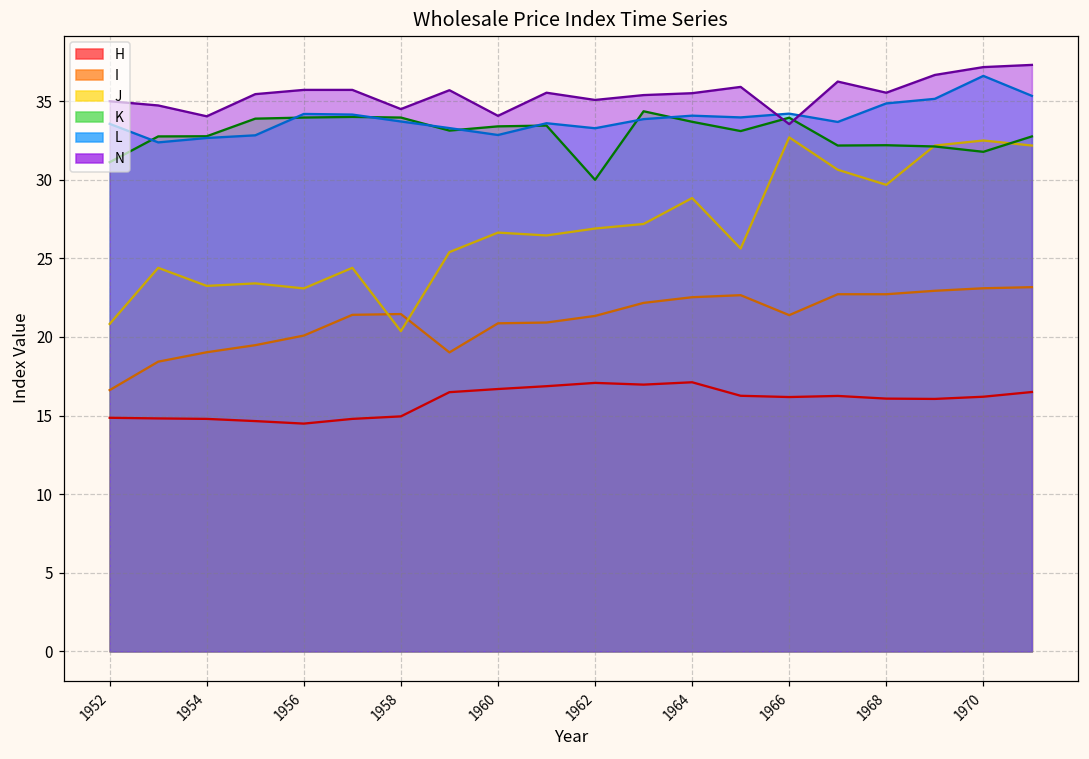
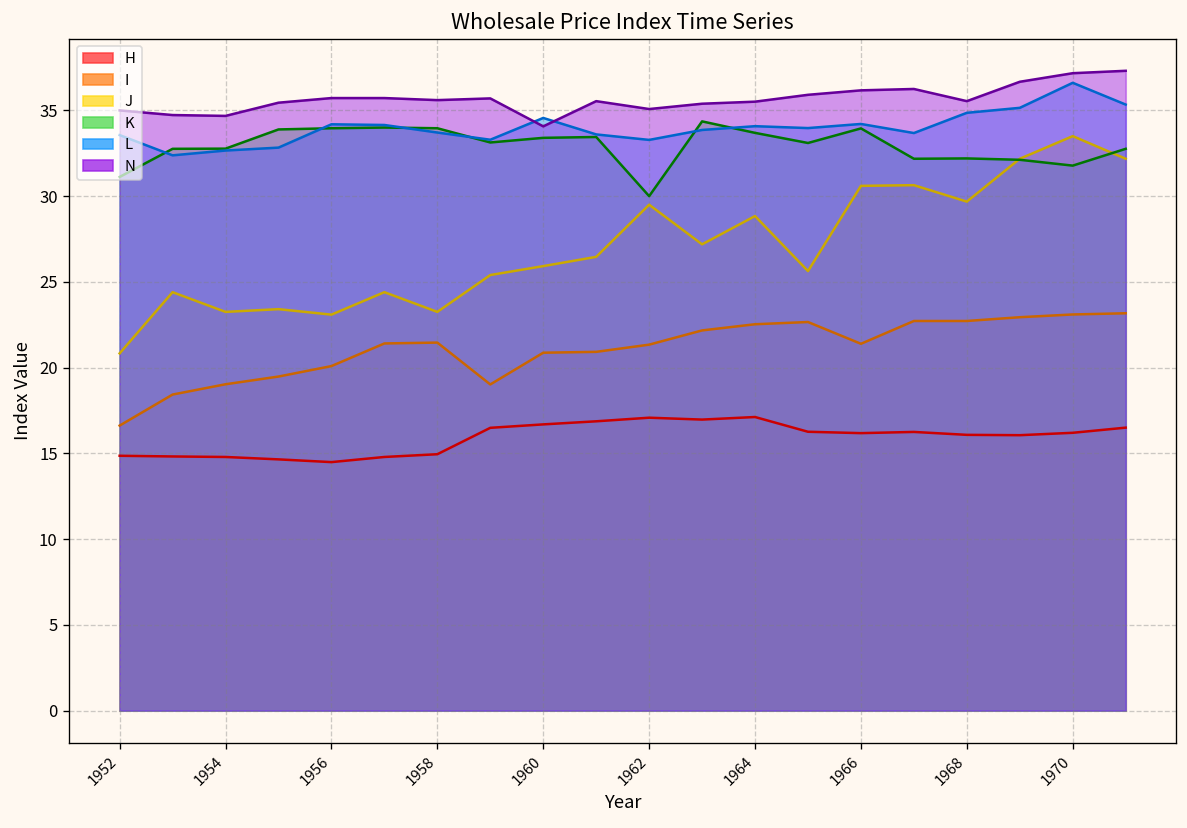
  {
    "J": {
      "1952": 20.8,
      "1954": 23.3,
      "1956": 23.1,
-     "1958": 20.4,
-     "1960": 26.6,
-     "1962": 26.9,
+     "1958": 23.3,
+     "1960": 25.9,
+     "1962": 29.5,
      "1964": 28.8,
-     "1966": 32.7,
+     "1966": 30.6,
      "1968": 29.7,
-     "1970": 32.5
+     "1970": 33.5
    },
    "K": {
      "1956": 34.0,
      "1958": 34.0,
      "1960": 33.4,
      "1962": 30.0,
      "1964": 33.7,
      "1966": 34.0,
      "1968": 32.2,
      "1970": 31.8
    },
    "L": {
      "1956": 34.2,
      "1958": 33.7,
-     "1960": 32.9,
+     "1960": 34.6,
      "1962": 33.3,
      "1964": 34.1,
      "1966": 34.2,
      "1968": 34.9,
      "1970": 36.6
    },
    "N": {
-     "1954": 34.0,
+     "1954": 34.7,
      "1956": 35.7,
-     "1958": 34.5,
+     "1958": 35.6,
      "1960": 34.1,
      "1962": 35.1,
      "1964": 35.5,
-     "1966": 33.5,
+     "1966": 36.2,
      "1968": 35.5,
      "1970": 37.2
    }
  }
